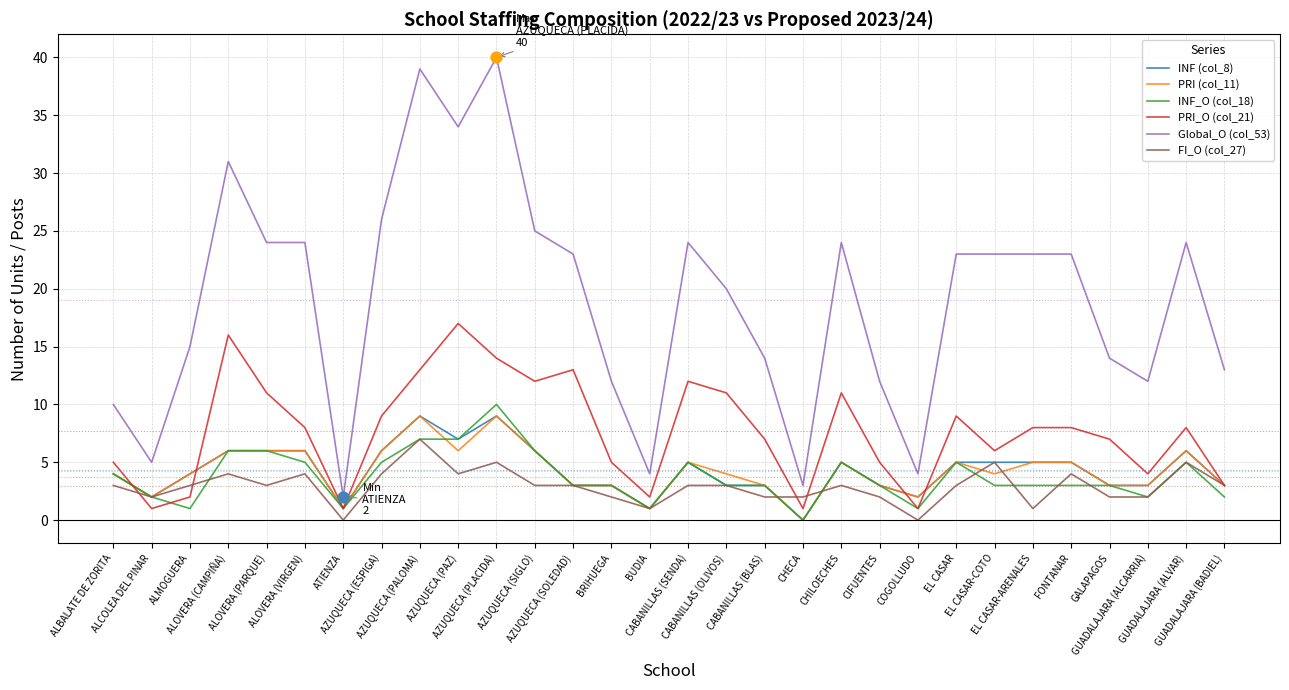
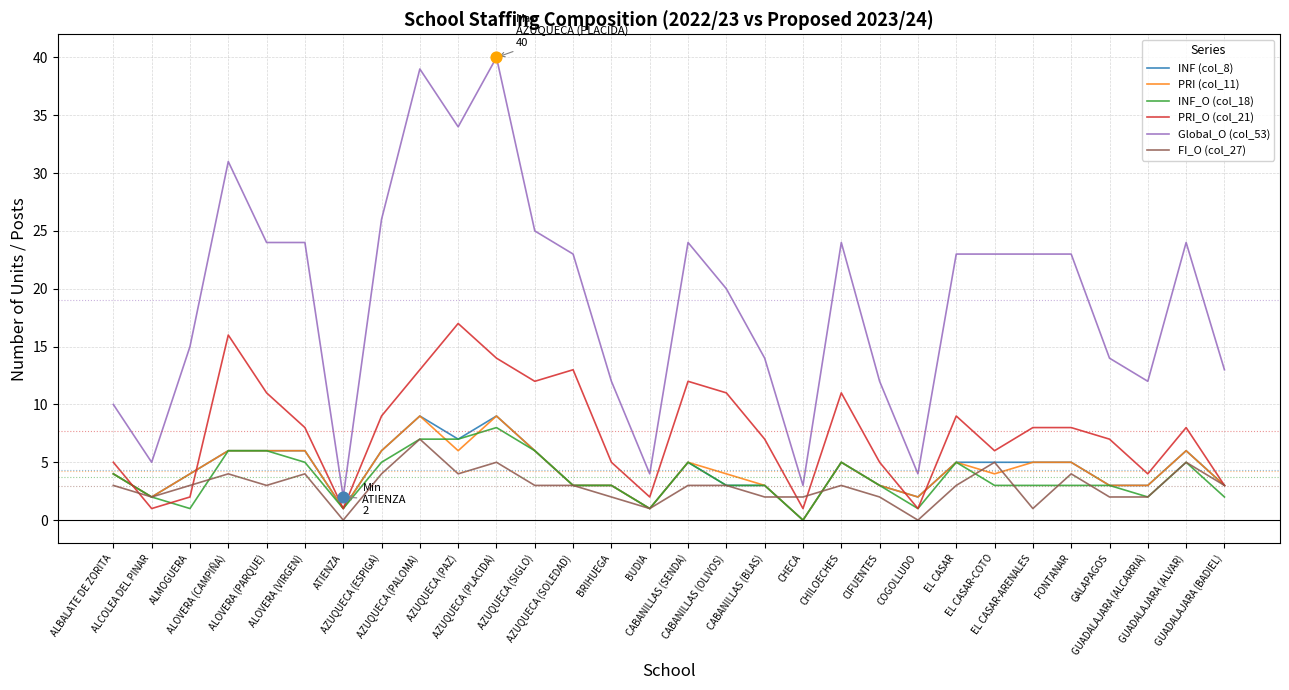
  {
    "INF_O (col_18)": {
      "ALMOGUERA": 1,
      "ALOVERA (VIRGEN)": 5,
      "AZUQUECA (ESPIGA)": 5,
-     "AZUQUECA (PLACIDA)": 10,
+     "AZUQUECA (PLACIDA)": 8,
      "EL CASAR-COTO": 3,
      "EL CASAR-ARENALES": 3,
      "FONTANAR": 3,
      "GUADALAJARA (BADIEL)": 2
    },
    "PRI_O (col_21)": {
      "ALBALATE DE ZORITA": 5,
      "ALCOLEA DEL PINAR": 1,
      "ALMOGUERA": 2,
      "ALOVERA (CAMPIÑA)": 16,
      "ALOVERA (PARQUE)": 11,
      "ALOVERA (VIRGEN)": 8,
      "AZUQUECA (ESPIGA)": 9,
      "AZUQUECA (PALOMA)": 13,
      "AZUQUECA (PAZ)": 17,
      "AZUQUECA (PLACIDA)": 14,
      "AZUQUECA (SIGLO)": 12,
      "AZUQUECA (SOLEDAD)": 13,
      "BRIHUEGA": 5,
      "BUDIA": 2,
      "CABANILLAS (SENDA)": 12,
      "CABANILLAS (OLIVOS)": 11,
      "CABANILLAS (BLAS)": 7,
      "CHECA": 1,
      "CHILOECHES": 11,
      "CIFUENTES": 5,
      "EL CASAR": 9,
      "EL CASAR-COTO": 6,
      "EL CASAR-ARENALES": 8,
      "FONTANAR": 8,
      "GALAPAGOS": 7,
      "GUADALAJARA (ALCARRIA)": 4,
      "GUADALAJARA (ALVAR)": 8
    },
    "Global_O (col_53)": {
      "ALBALATE DE ZORITA": 10,
      "ALCOLEA DEL PINAR": 5,
      "ALMOGUERA": 15,
      "ALOVERA (CAMPIÑA)": 31,
      "ALOVERA (PARQUE)": 24,
      "ALOVERA (VIRGEN)": 24,
      "AZUQUECA (ESPIGA)": 26,
      "AZUQUECA (PALOMA)": 39,
      "AZUQUECA (PAZ)": 34,
      "AZUQUECA (SIGLO)": 25,
      "AZUQUECA (SOLEDAD)": 23,
      "BRIHUEGA": 12,
      "BUDIA": 4,
      "CABANILLAS (SENDA)": 24,
      "CABANILLAS (OLIVOS)": 20,
      "CABANILLAS (BLAS)": 14,
      "CHECA": 3,
      "CHILOECHES": 24,
      "CIFUENTES": 12,
      "COGOLLUDO": 4,
      "EL CASAR": 23,
      "EL CASAR-COTO": 23,
      "EL CASAR-ARENALES": 23,
      "FONTANAR": 23,
      "GALAPAGOS": 14,
      "GUADALAJARA (ALCARRIA)": 12,
      "GUADALAJARA (ALVAR)": 24,
      "GUADALAJARA (BADIEL)": 13
    },
    "FI_O (col_27)": {
      "ALBALATE DE ZORITA": 3,
      "ALMOGUERA": 3,
      "ALOVERA (CAMPIÑA)": 4,
      "ALOVERA (PARQUE)": 3,
      "ALOVERA (VIRGEN)": 4,
      "ATIENZA": 0,
      "AZUQUECA (ESPIGA)": 4,
      "AZUQUECA (PAZ)": 4,
      "AZUQUECA (PLACIDA)": 5,
      "AZUQUECA (SIGLO)": 3,
      "BRIHUEGA": 2,
      "CABANILLAS (SENDA)": 3,
      "CABANILLAS (BLAS)": 2,
      "CHECA": 2,
      "CHILOECHES": 3,
      "CIFUENTES": 2,
      "COGOLLUDO": 0,
      "EL CASAR": 3,
      "EL CASAR-ARENALES": 1,
      "FONTANAR": 4,
      "GALAPAGOS": 2
    }
  }
